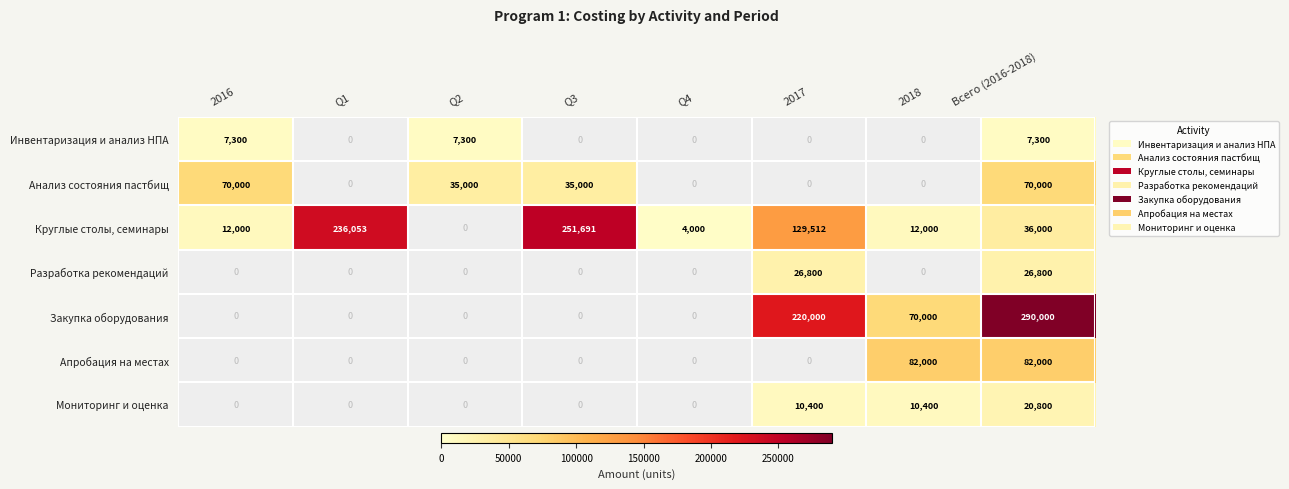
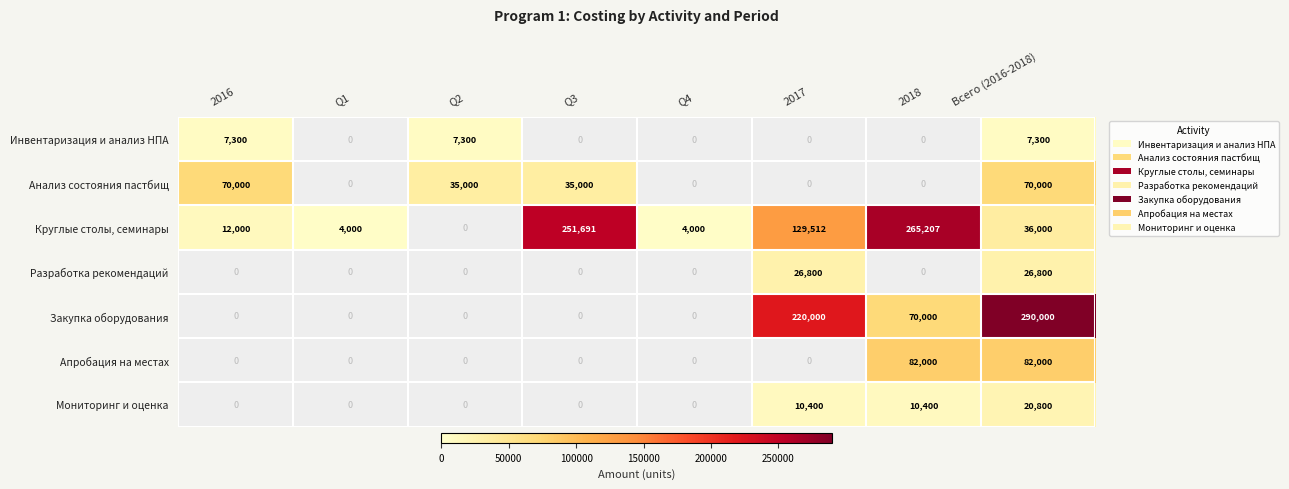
  {
    "Инвентаризация и анализ НПА": {
      "2016": "7,300",
      "Q2": "7,300",
      "Всего (2016-2018)": "7,300"
    },
    "Анализ состояния пастбищ": {
      "2016": "70,000",
      "Q2": "35,000",
      "Q3": "35,000",
      "Всего (2016-2018)": "70,000"
    },
    "Круглые столы, семинары": {
      "2016": "12,000",
-     "Q1": "236,053",
+     "Q1": "4,000",
      "Q3": "251,691",
      "Q4": "4,000",
      "2017": "129,512",
-     "2018": "12,000",
+     "2018": "265,207",
      "Всего (2016-2018)": "36,000"
    },
    "Разработка рекомендаций": {
      "2017": "26,800",
      "Всего (2016-2018)": "26,800"
    },
    "Закупка оборудования": {
      "2017": "220,000",
      "2018": "70,000",
      "Всего (2016-2018)": "290,000"
    },
    "Апробация на местах": {
      "2018": "82,000",
      "Всего (2016-2018)": "82,000"
    },
    "Мониторинг и оценка": {
      "2017": "10,400",
      "2018": "10,400",
      "Всего (2016-2018)": "20,800"
    }
  }
